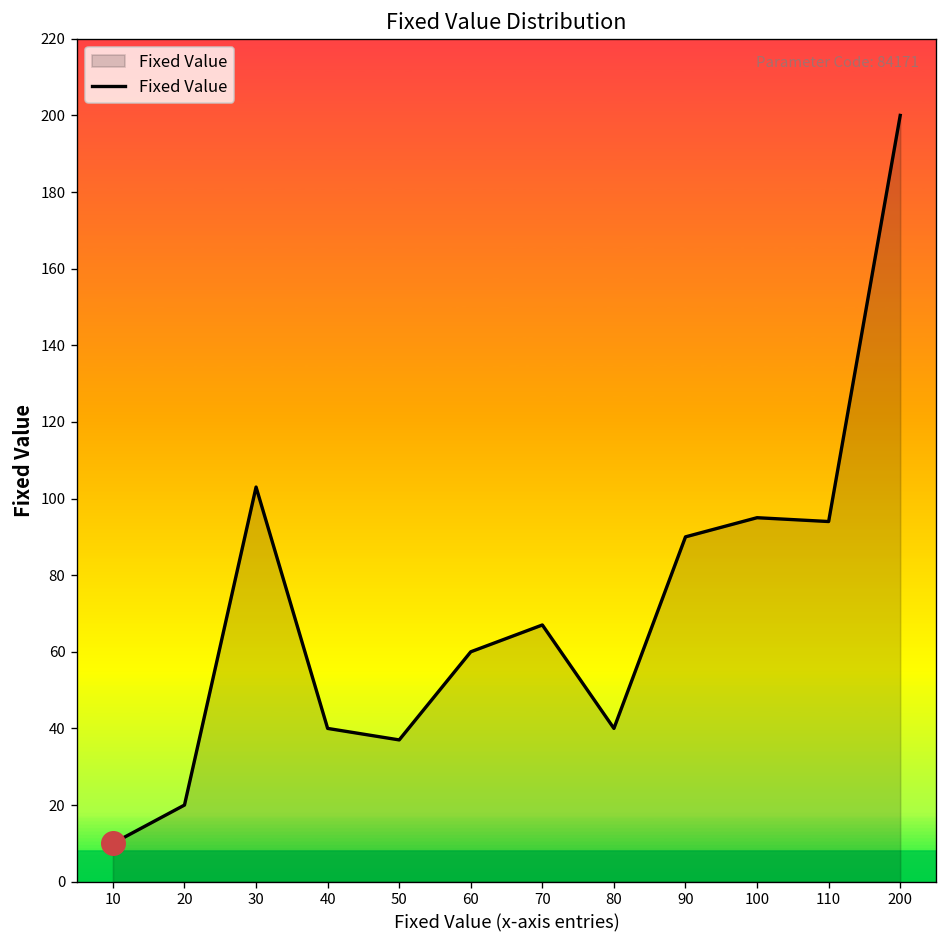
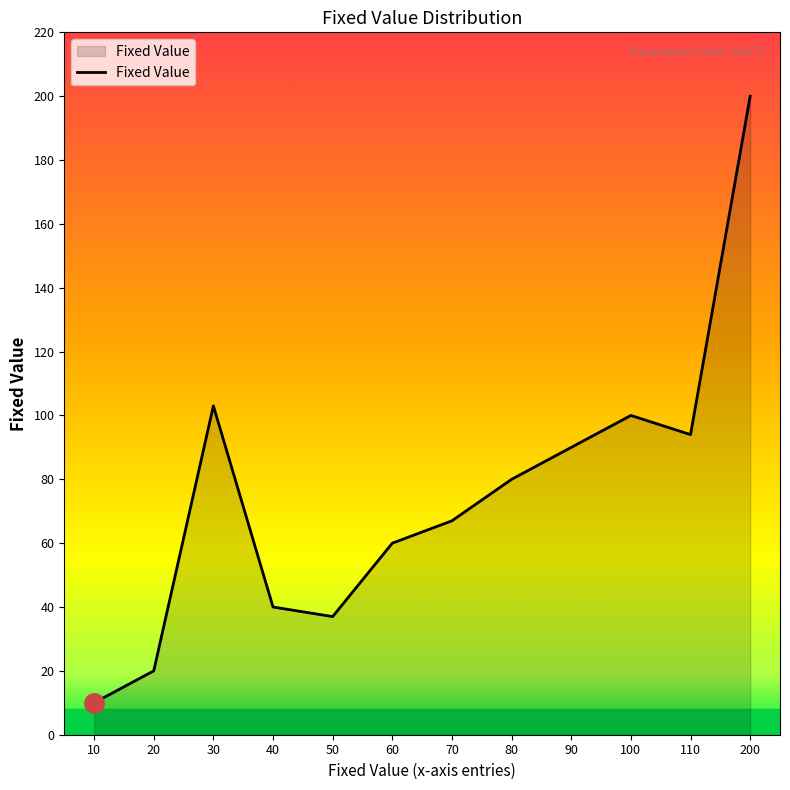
  {
    "Fixed Value": {
      "20": 20,
      "30": 103,
      "40": 40,
      "50": 37,
      "60": 60,
      "70": 67,
-     "80": 40,
+     "80": 80,
      "90": 90,
-     "100": 95,
+     "100": 100,
      "110": 94,
      "200": 200
    }
  }
